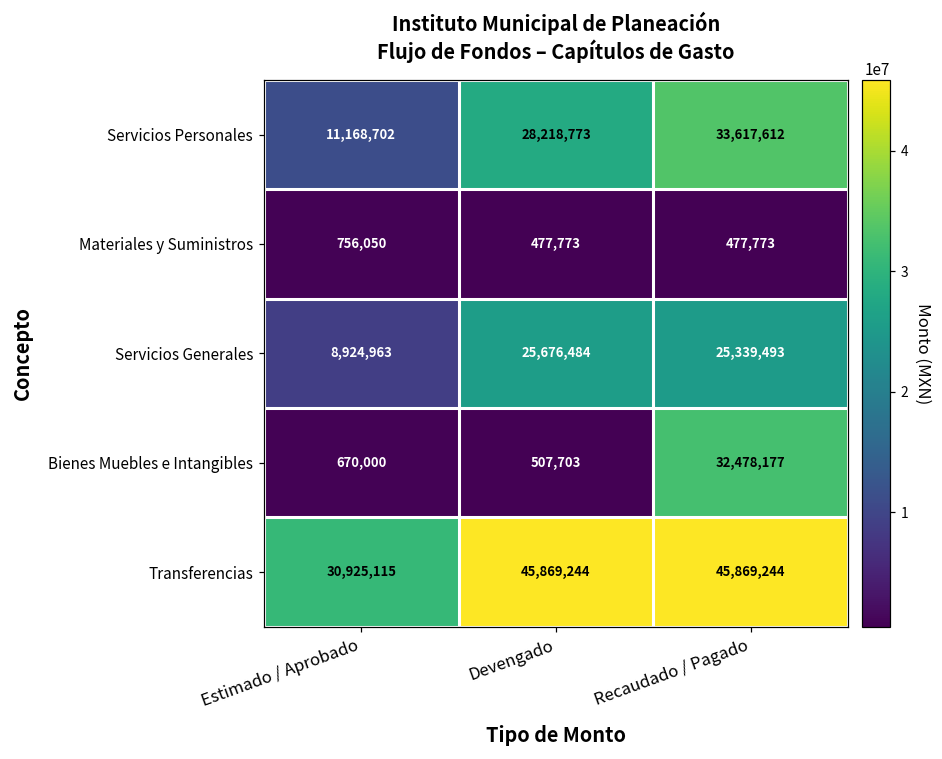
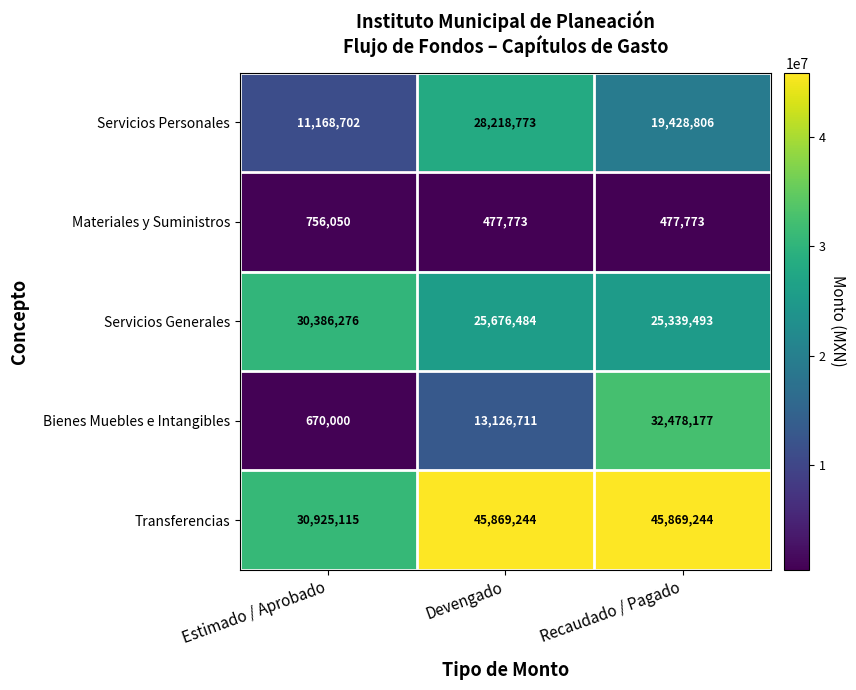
  {
    "Servicios Personales": {
      "Estimado / Aprobado": "11,168,702",
      "Devengado": "28,218,773",
-     "Recaudado / Pagado": "33,617,612"
+     "Recaudado / Pagado": "19,428,806"
    },
    "Materiales y Suministros": {
      "Estimado / Aprobado": "756,050",
      "Devengado": "477,773",
      "Recaudado / Pagado": "477,773"
    },
    "Servicios Generales": {
-     "Estimado / Aprobado": "8,924,963",
+     "Estimado / Aprobado": "30,386,276",
      "Devengado": "25,676,484",
      "Recaudado / Pagado": "25,339,493"
    },
    "Bienes Muebles e Intangibles": {
      "Estimado / Aprobado": "670,000",
-     "Devengado": "507,703",
+     "Devengado": "13,126,711",
      "Recaudado / Pagado": "32,478,177"
    },
    "Transferencias": {
      "Estimado / Aprobado": "30,925,115",
      "Devengado": "45,869,244",
      "Recaudado / Pagado": "45,869,244"
    }
  }
